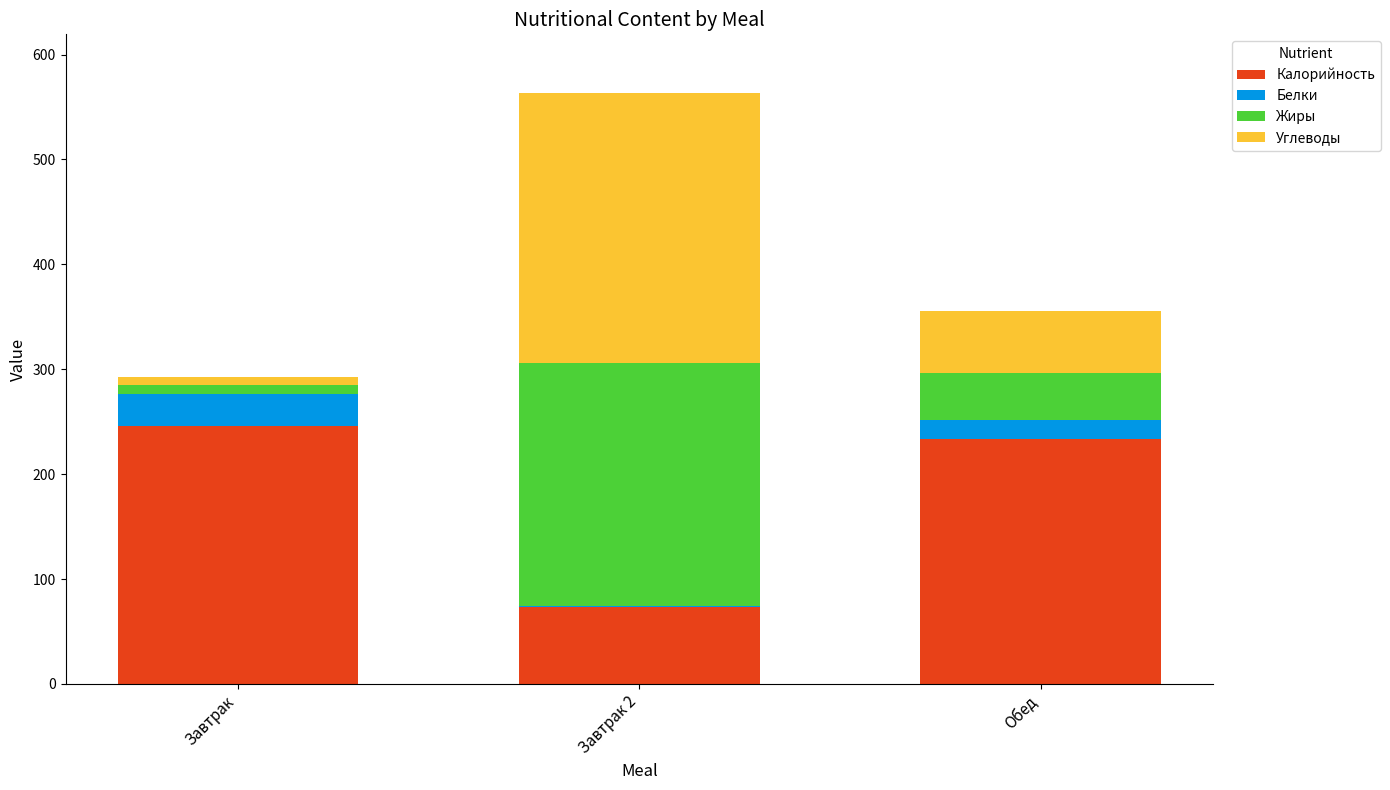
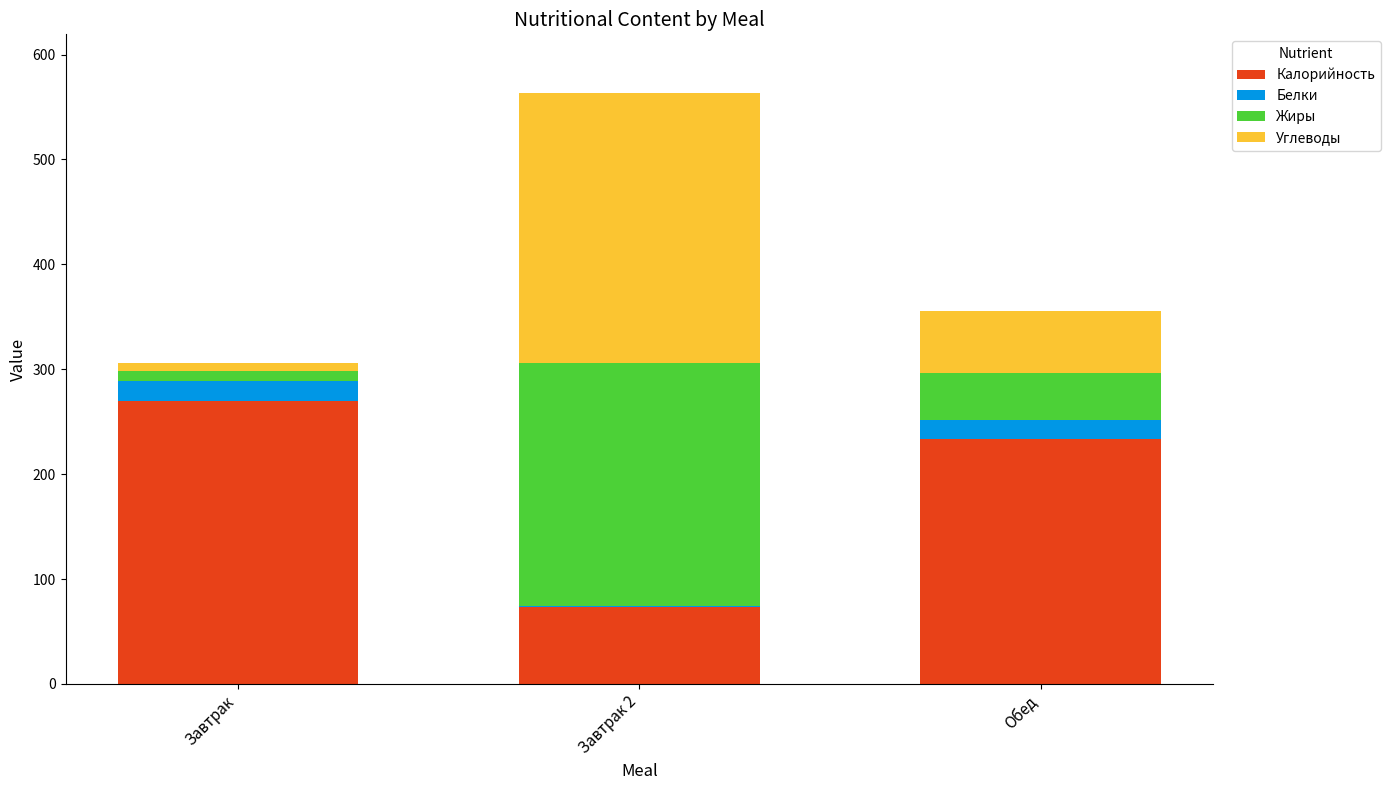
  {
    "Калорийность": {
-     "Завтрак": 246,
+     "Завтрак": 270,
      "Завтрак 2": 73,
      "Обед": 234
    },
    "Белки": {
-     "Завтрак": 30,
+     "Завтрак": 19,
      "Обед": 18
    },
    "Жиры": {
      "Завтрак": 9,
      "Завтрак 2": 232,
      "Обед": 44
    },
    "Углеводы": {
      "Завтрак": 8,
      "Завтрак 2": 257,
      "Обед": 60
    }
  }
